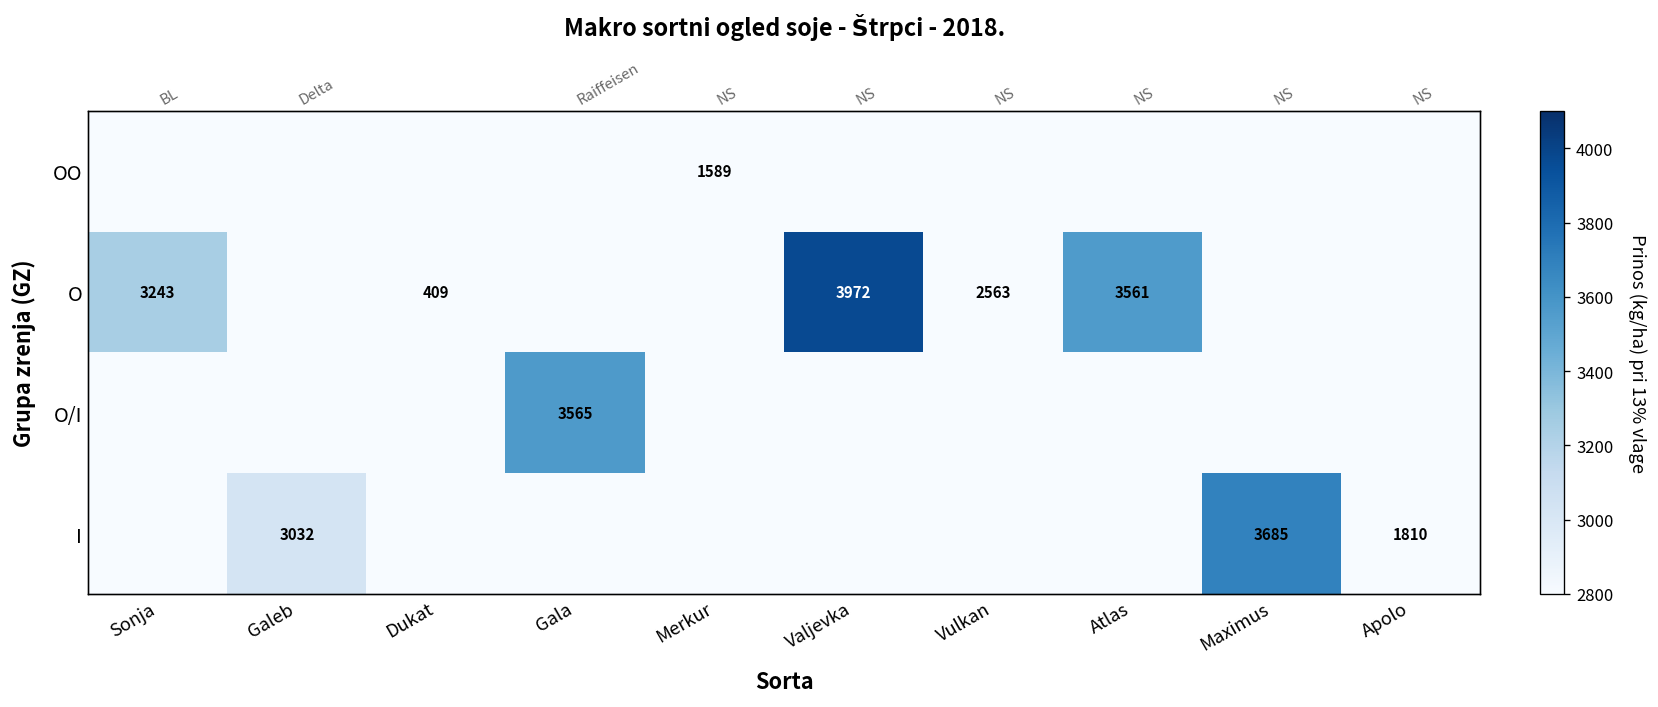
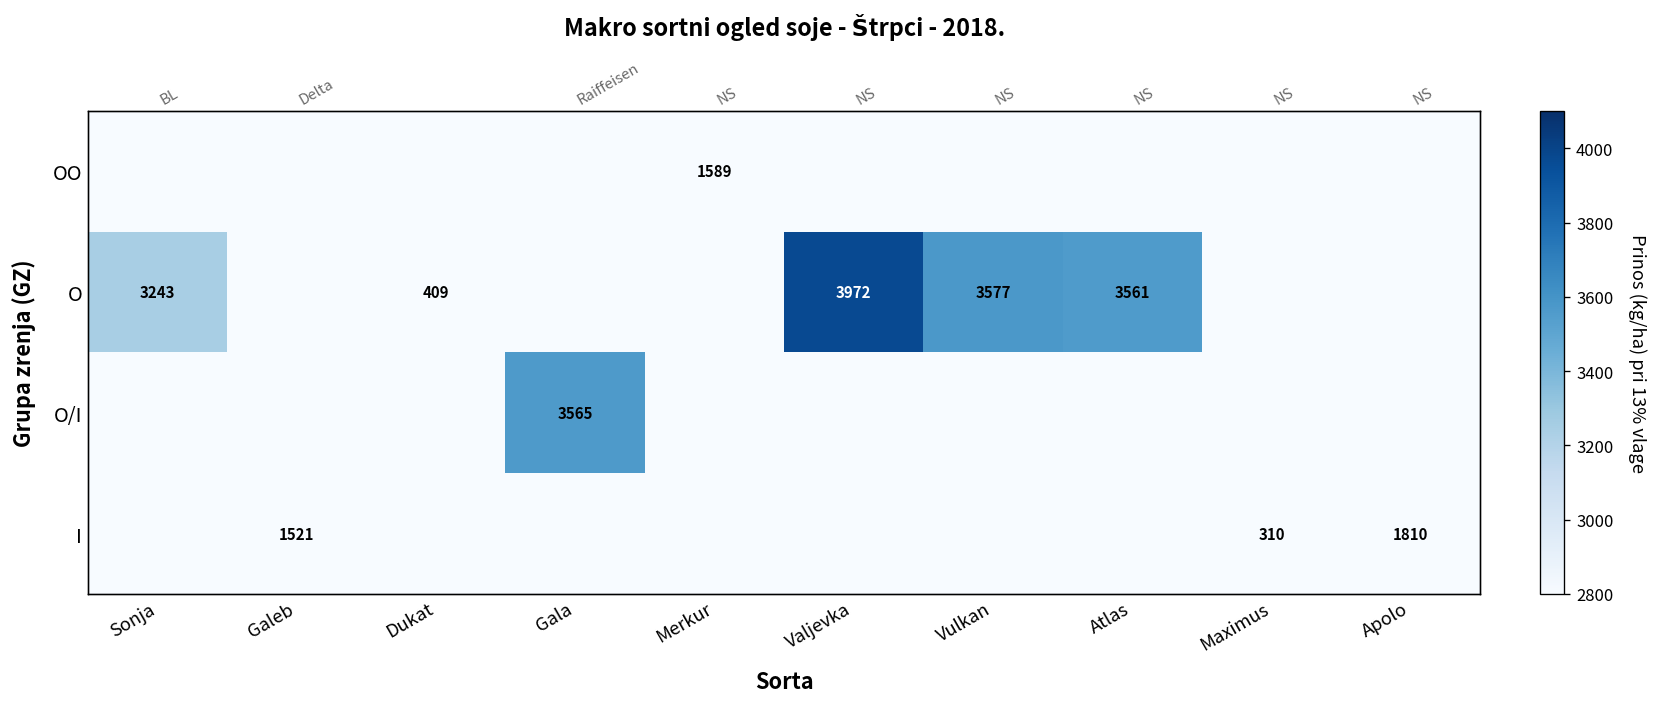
  {
    "OO": {
      "Merkur": 1589
    },
    "O": {
      "Sonja": 3243,
      "Dukat": 409,
      "Valjevka": 3972,
-     "Vulkan": 2563,
+     "Vulkan": 3577,
      "Atlas": 3561
    },
    "O/I": {
      "Gala": 3565
    },
    "I": {
-     "Galeb": 3032,
-     "Maximus": 3685,
+     "Galeb": 1521,
+     "Maximus": 310,
      "Apolo": 1810
    }
  }
